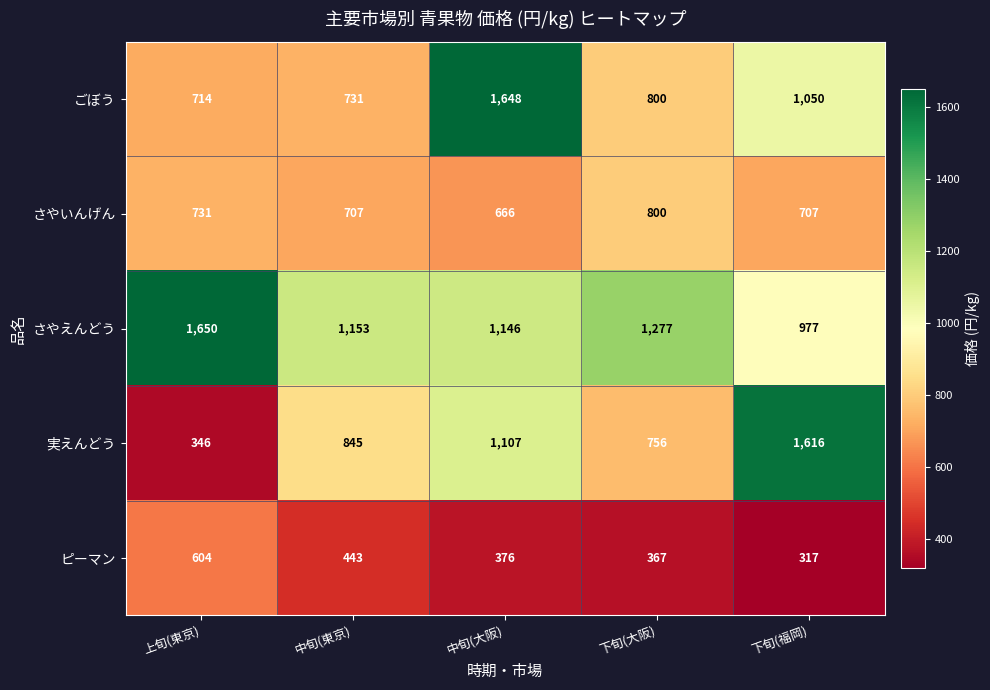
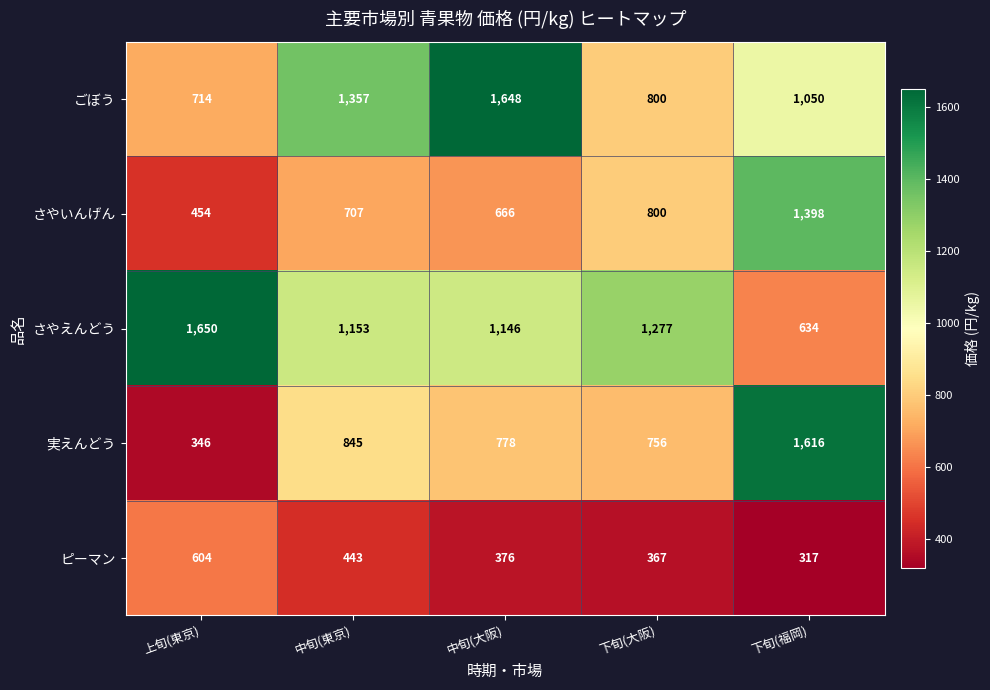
  {
    "ごぼう": {
      "上旬(東京)": "714",
-     "中旬(東京)": "731",
+     "中旬(東京)": "1,357",
      "中旬(大阪)": "1,648",
      "下旬(大阪)": "800",
      "下旬(福岡)": "1,050"
    },
    "さやいんげん": {
-     "上旬(東京)": "731",
+     "上旬(東京)": "454",
      "中旬(東京)": "707",
      "中旬(大阪)": "666",
      "下旬(大阪)": "800",
-     "下旬(福岡)": "707"
+     "下旬(福岡)": "1,398"
    },
    "さやえんどう": {
      "上旬(東京)": "1,650",
      "中旬(東京)": "1,153",
      "中旬(大阪)": "1,146",
      "下旬(大阪)": "1,277",
-     "下旬(福岡)": "977"
+     "下旬(福岡)": "634"
    },
    "実えんどう": {
      "上旬(東京)": "346",
      "中旬(東京)": "845",
-     "中旬(大阪)": "1,107",
+     "中旬(大阪)": "778",
      "下旬(大阪)": "756",
      "下旬(福岡)": "1,616"
    },
    "ピーマン": {
      "上旬(東京)": "604",
      "中旬(東京)": "443",
      "中旬(大阪)": "376",
      "下旬(大阪)": "367",
      "下旬(福岡)": "317"
    }
  }
